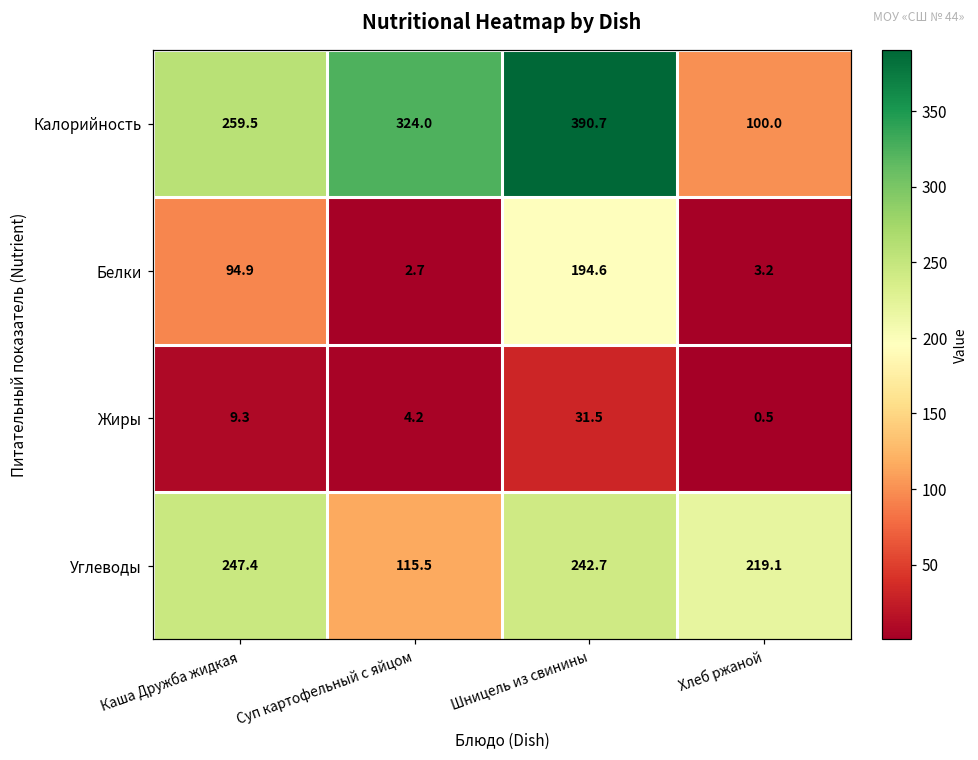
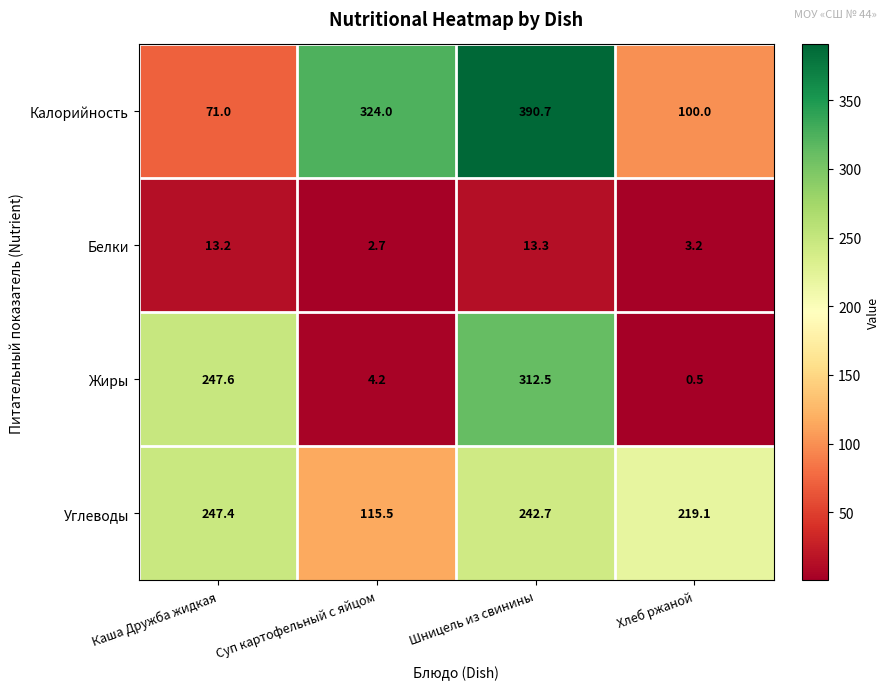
  {
    "Калорийность": {
-     "Каша Дружба жидкая": 259.5,
+     "Каша Дружба жидкая": 71.0,
      "Суп картофельный с яйцом": 324.0,
      "Шницель из свинины": 390.7,
      "Хлеб ржаной": 100.0
    },
    "Белки": {
-     "Каша Дружба жидкая": 94.9,
+     "Каша Дружба жидкая": 13.2,
      "Суп картофельный с яйцом": 2.7,
-     "Шницель из свинины": 194.6,
+     "Шницель из свинины": 13.3,
      "Хлеб ржаной": 3.2
    },
    "Жиры": {
-     "Каша Дружба жидкая": 9.3,
+     "Каша Дружба жидкая": 247.6,
      "Суп картофельный с яйцом": 4.2,
-     "Шницель из свинины": 31.5,
+     "Шницель из свинины": 312.5,
      "Хлеб ржаной": 0.5
    },
    "Углеводы": {
      "Каша Дружба жидкая": 247.4,
      "Суп картофельный с яйцом": 115.5,
      "Шницель из свинины": 242.7,
      "Хлеб ржаной": 219.1
    }
  }
